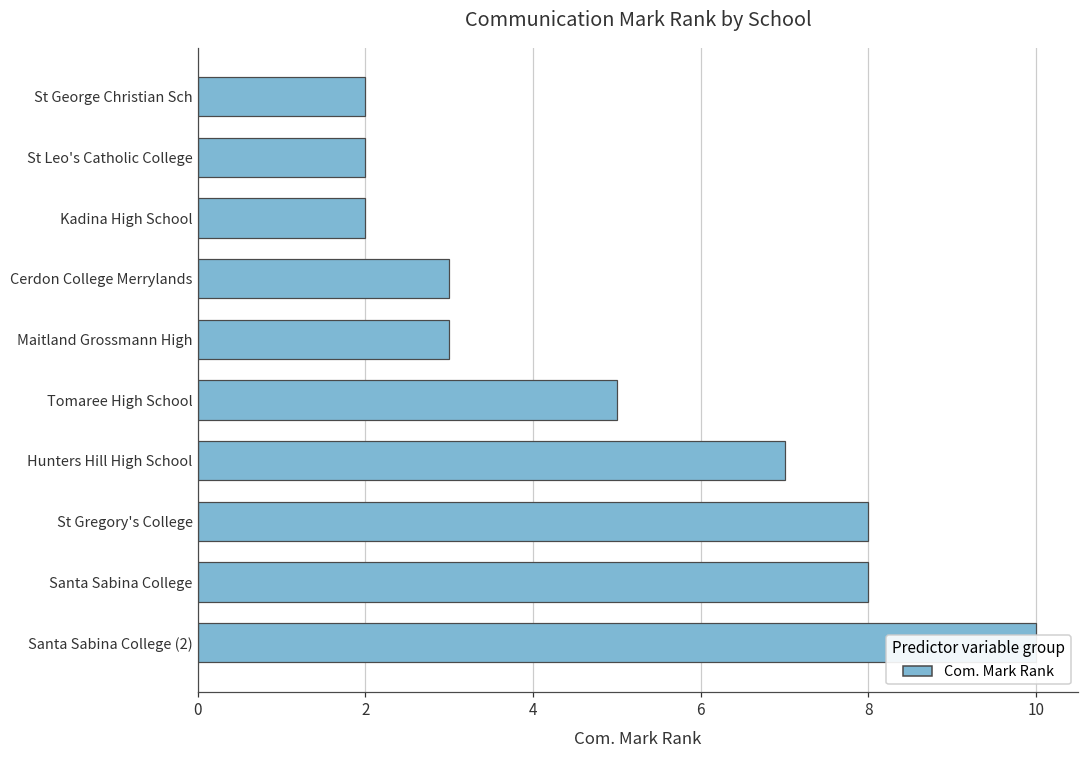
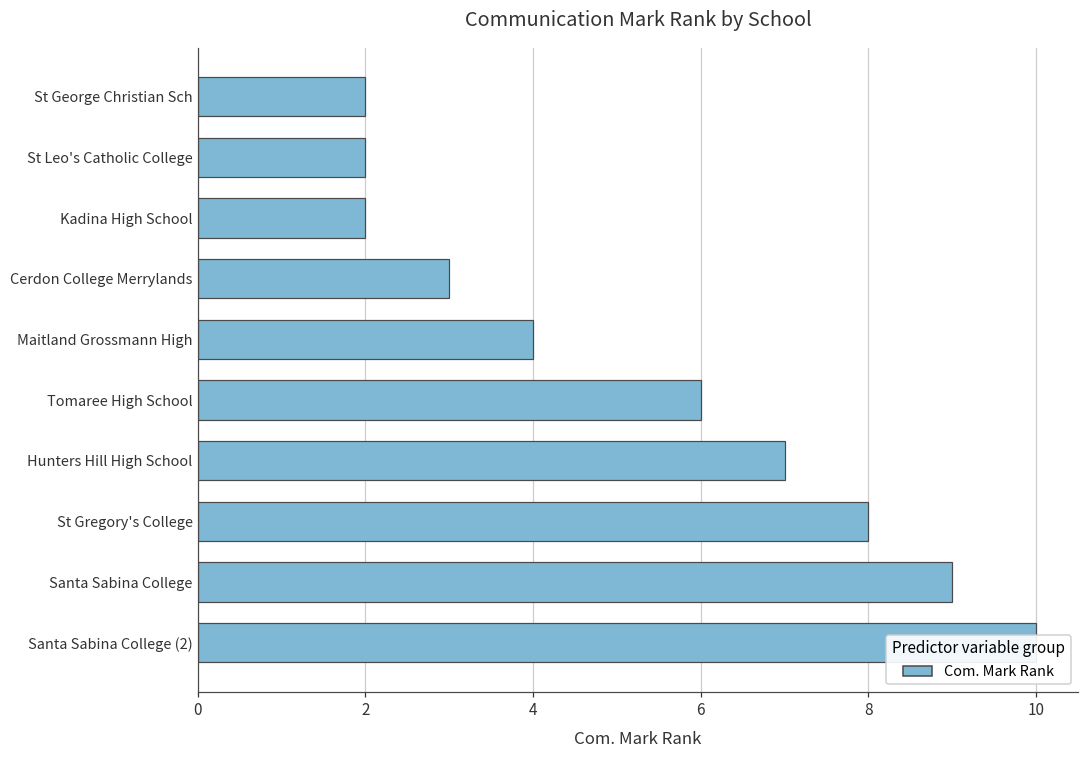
  {
    "St George Christian Sch": 2,
    "St Leo's Catholic College": 2,
    "Kadina High School": 2,
    "Cerdon College Merrylands": 3,
-   "Maitland Grossmann High": 3,
-   "Tomaree High School": 5,
+   "Maitland Grossmann High": 4,
+   "Tomaree High School": 6,
    "Hunters Hill High School": 7,
    "St Gregory's College": 8,
-   "Santa Sabina College": 8
+   "Santa Sabina College": 9
  }
